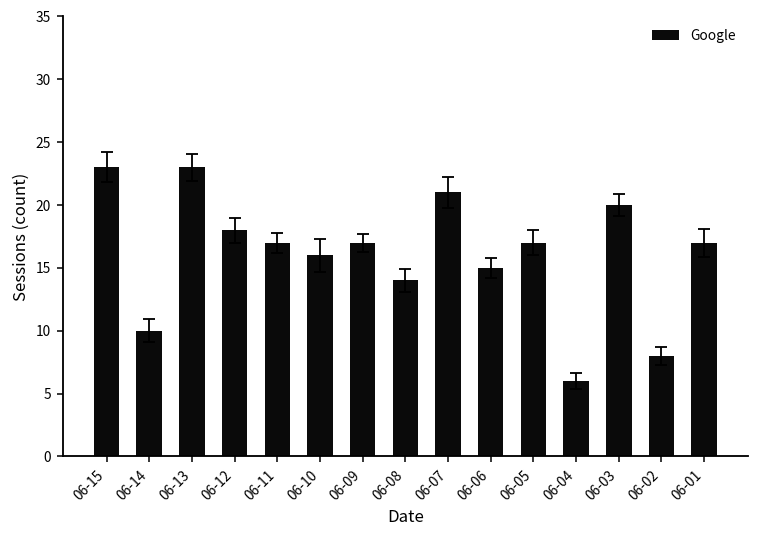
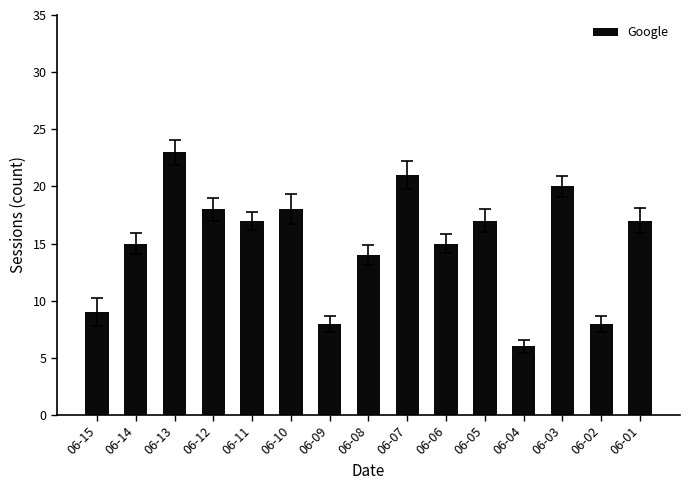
  {
    "Google": {
-     "06-15": 23,
-     "06-14": 10,
+     "06-15": 9,
+     "06-14": 15,
      "06-13": 23,
      "06-12": 18,
      "06-11": 17,
-     "06-10": 16,
-     "06-09": 17,
+     "06-10": 18,
+     "06-09": 8,
      "06-08": 14,
      "06-07": 21,
      "06-06": 15,
      "06-05": 17,
      "06-04": 6,
      "06-03": 20,
      "06-02": 8,
      "06-01": 17
    }
  }
